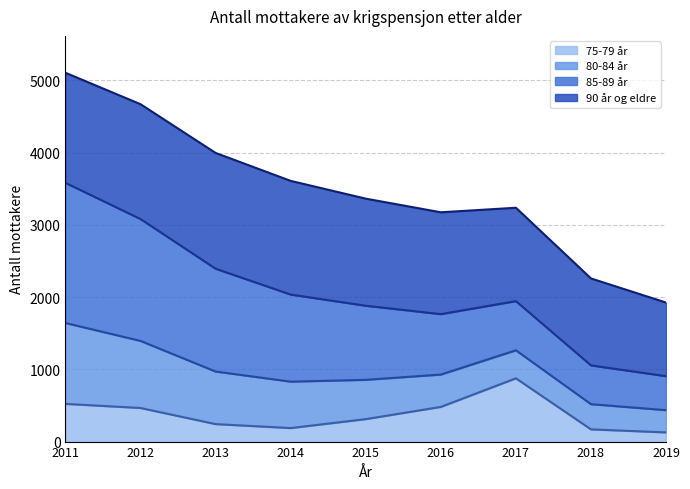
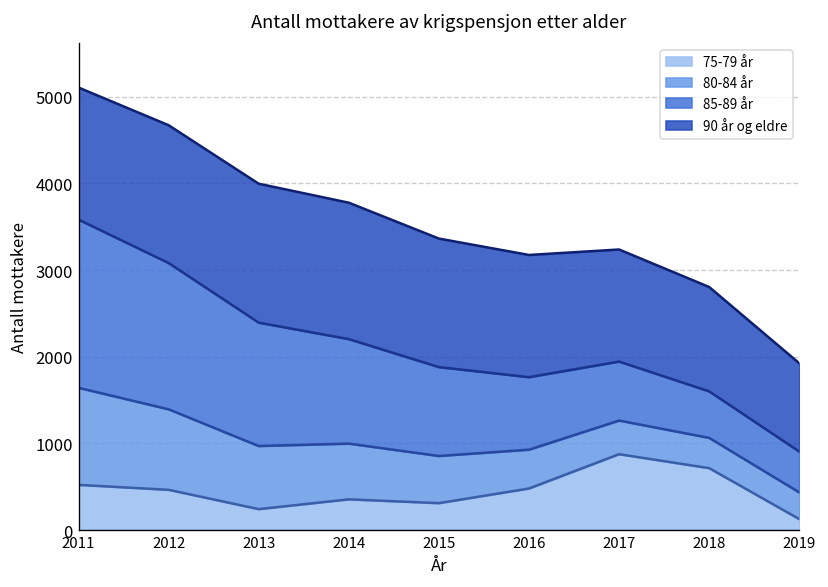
  {
    "75-79 år": {
      "2011": 500,
      "2012": 500,
      "2013": 200,
-     "2014": 200,
+     "2014": 400,
      "2015": 300,
      "2016": 500,
      "2017": 900,
-     "2018": 200,
+     "2018": 700,
      "2019": 100
    }
  }
